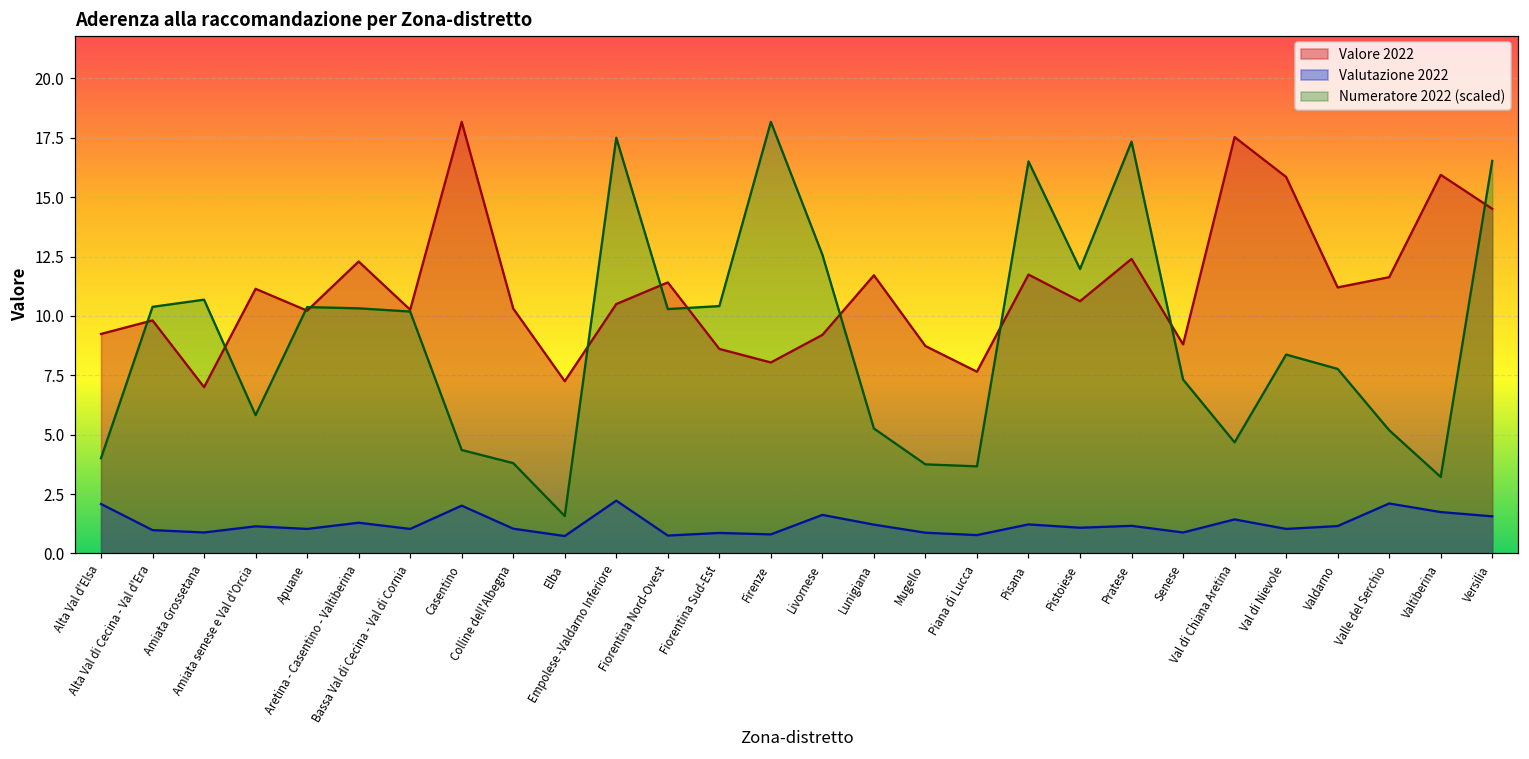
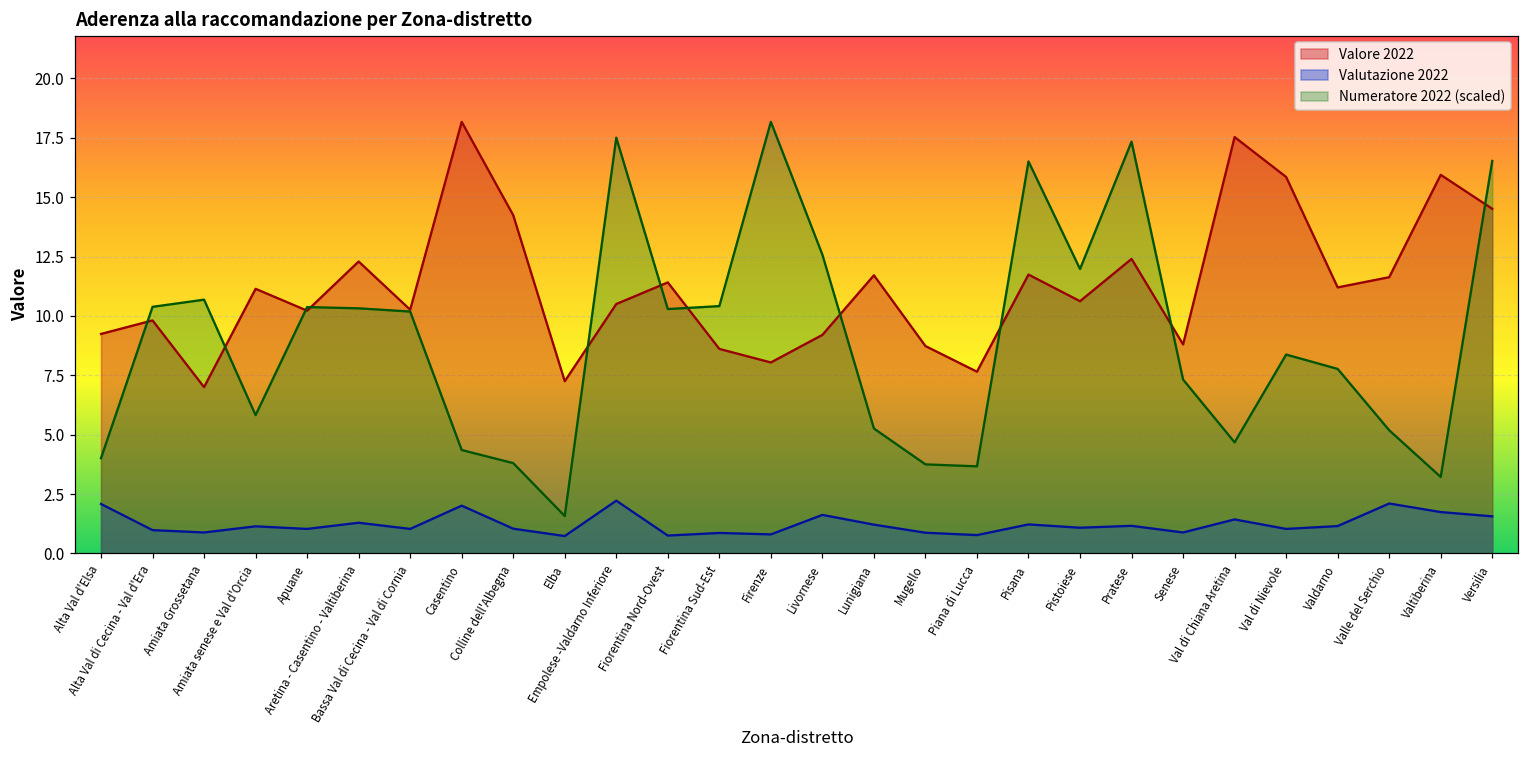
  {
    "Valore 2022": {
      "Alta Val d'Elsa": 9.2,
      "Alta Val di Cecina - Val d'Era": 9.8,
      "Amiata Grossetana": 7.0,
      "Amiata senese e Val d'Orcia": 11.1,
      "Apuane": 10.2,
      "Aretina - Casentino - Valtiberina": 12.3,
      "Casentino": 18.2,
-     "Colline dell'Albegna": 10.3,
+     "Colline dell'Albegna": 14.2,
      "Elba": 7.3,
      "Empolese -Valdarno Inferiore": 10.5,
      "Fiorentina Nord-Ovest": 11.4,
      "Fiorentina Sud-Est": 8.6,
      "Firenze": 8.0,
      "Livornese": 9.2,
      "Lunigiana": 11.7,
      "Mugello": 8.7,
      "Piana di Lucca": 7.7,
      "Pisana": 11.7,
      "Pistoiese": 10.6,
      "Pratese": 12.4,
      "Senese": 8.8,
      "Val di Chiana Aretina": 17.5,
      "Val di Nievole": 15.9,
      "Valdarno": 11.2,
      "Valle del Serchio": 11.6,
      "Valtiberina": 15.9,
      "Versilia": 14.5
    },
    "Valutazione 2022": {
      "Alta Val d'Elsa": 2.1,
      "Alta Val di Cecina - Val d'Era": 1.0,
      "Amiata Grossetana": 0.9,
      "Amiata senese e Val d'Orcia": 1.1,
      "Apuane": 1.0,
      "Aretina - Casentino - Valtiberina": 1.3,
      "Bassa Val di Cecina - Val di Cornia": 1.0,
      "Casentino": 2.0,
      "Colline dell'Albegna": 1.0,
      "Elba": 0.7,
      "Empolese -Valdarno Inferiore": 2.2,
      "Fiorentina Nord-Ovest": 0.8,
      "Fiorentina Sud-Est": 0.9,
      "Firenze": 0.8,
      "Livornese": 1.6,
      "Lunigiana": 1.2,
      "Mugello": 0.9,
      "Piana di Lucca": 0.8,
      "Pisana": 1.2,
      "Pistoiese": 1.1,
      "Pratese": 1.2,
      "Senese": 0.9,
      "Val di Chiana Aretina": 1.4,
      "Val di Nievole": 1.0,
      "Valdarno": 1.2,
      "Valle del Serchio": 2.1,
      "Valtiberina": 1.7,
      "Versilia": 1.6
    },
    "Numeratore 2022 (scaled)": {
      "Alta Val d'Elsa": 4.0,
      "Alta Val di Cecina - Val d'Era": 10.4,
      "Amiata Grossetana": 10.7,
      "Amiata senese e Val d'Orcia": 5.8,
      "Apuane": 10.4,
      "Aretina - Casentino - Valtiberina": 10.3,
      "Casentino": 4.4,
      "Colline dell'Albegna": 3.8,
      "Elba": 1.6,
      "Empolese -Valdarno Inferiore": 17.5,
      "Fiorentina Nord-Ovest": 10.3,
      "Fiorentina Sud-Est": 10.4,
      "Firenze": 18.2,
      "Livornese": 12.6,
      "Lunigiana": 5.3,
      "Mugello": 3.7,
      "Piana di Lucca": 3.7,
      "Pisana": 16.5,
      "Pistoiese": 12.0,
      "Pratese": 17.3,
      "Senese": 7.3,
      "Val di Chiana Aretina": 4.7,
      "Val di Nievole": 8.4,
      "Valdarno": 7.8,
      "Valle del Serchio": 5.2,
      "Valtiberina": 3.2,
      "Versilia": 16.5
    }
  }
